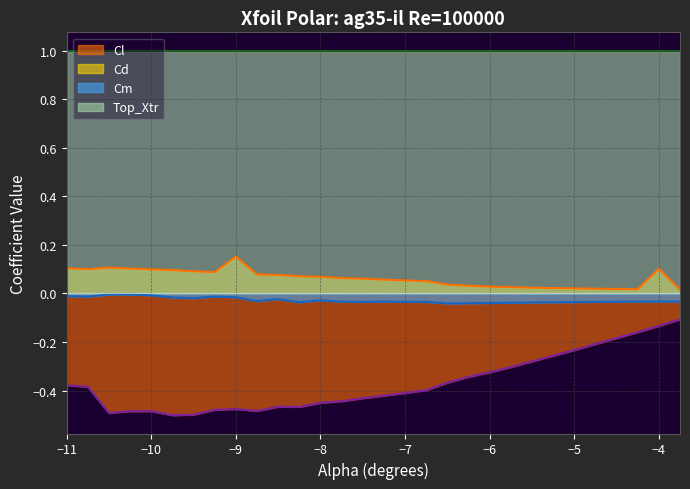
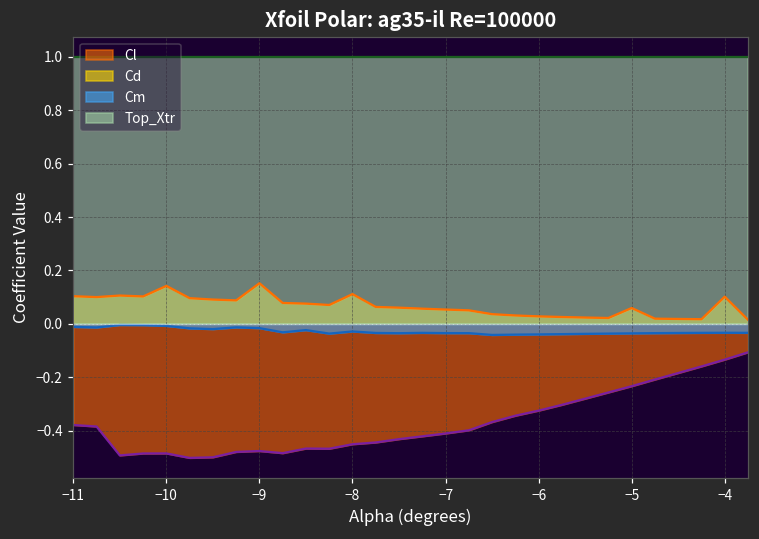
  {
    "Cd": {
      "−11": 0.10,
-     "−10": 0.10,
+     "−10": 0.14,
      "−9": 0.15,
-     "−8": 0.07,
+     "−8": 0.11,
      "−7": 0.05,
      "−6": 0.03,
-     "−5": 0.02,
+     "−5": 0.06,
      "−4": 0.10
    },
    "Top_Xtr": {
      "−11": 1.00,
      "−9": 1.00,
      "−8": 1.00,
      "−7": 1.00,
      "−6": 1.00,
      "−5": 1.00,
      "−4": 1.00
    }
  }
